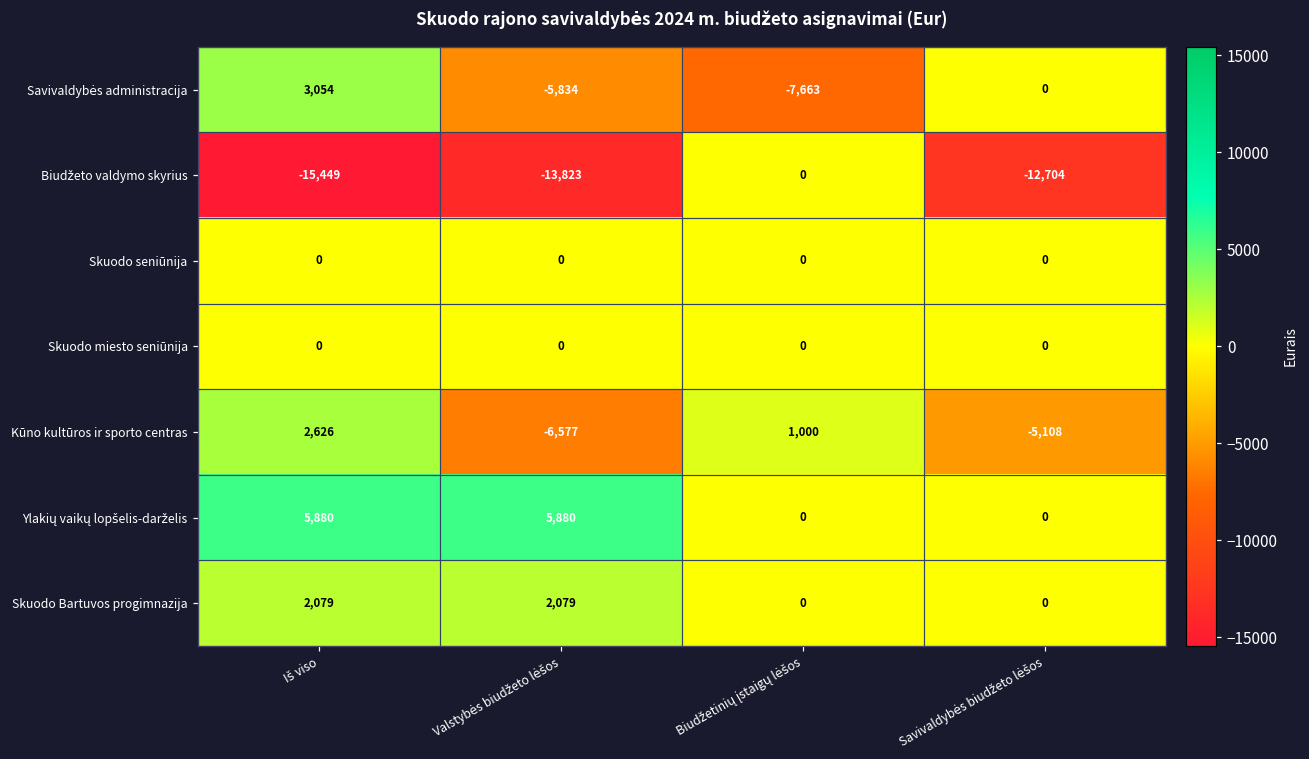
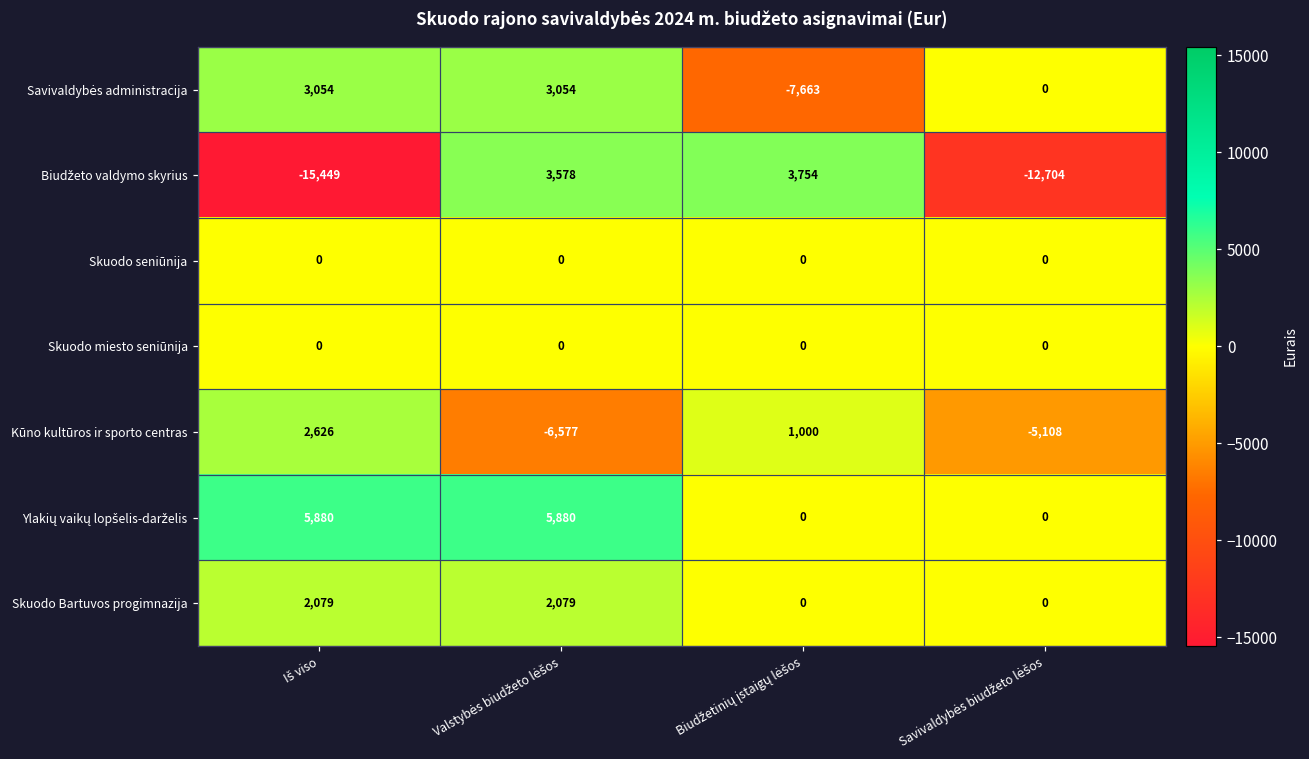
  {
    "Savivaldybės administracija": {
      "Iš viso": "3,054",
-     "Valstybės biudžeto lėšos": "-5,834",
+     "Valstybės biudžeto lėšos": "3,054",
      "Biudžetinių įstaigų lėšos": "-7,663",
      "Savivaldybės biudžeto lėšos": "0"
    },
    "Biudžeto valdymo skyrius": {
      "Iš viso": "-15,449",
-     "Valstybės biudžeto lėšos": "-13,823",
-     "Biudžetinių įstaigų lėšos": "0",
+     "Valstybės biudžeto lėšos": "3,578",
+     "Biudžetinių įstaigų lėšos": "3,754",
      "Savivaldybės biudžeto lėšos": "-12,704"
    },
    "Skuodo seniūnija": {
      "Iš viso": "0",
      "Valstybės biudžeto lėšos": "0",
      "Biudžetinių įstaigų lėšos": "0",
      "Savivaldybės biudžeto lėšos": "0"
    },
    "Skuodo miesto seniūnija": {
      "Iš viso": "0",
      "Valstybės biudžeto lėšos": "0",
      "Biudžetinių įstaigų lėšos": "0",
      "Savivaldybės biudžeto lėšos": "0"
    },
    "Kūno kultūros ir sporto centras": {
      "Iš viso": "2,626",
      "Valstybės biudžeto lėšos": "-6,577",
      "Biudžetinių įstaigų lėšos": "1,000",
      "Savivaldybės biudžeto lėšos": "-5,108"
    },
    "Ylakių vaikų lopšelis-darželis": {
      "Iš viso": "5,880",
      "Valstybės biudžeto lėšos": "5,880",
      "Biudžetinių įstaigų lėšos": "0",
      "Savivaldybės biudžeto lėšos": "0"
    },
    "Skuodo Bartuvos progimnazija": {
      "Iš viso": "2,079",
      "Valstybės biudžeto lėšos": "2,079",
      "Biudžetinių įstaigų lėšos": "0",
      "Savivaldybės biudžeto lėšos": "0"
    }
  }
